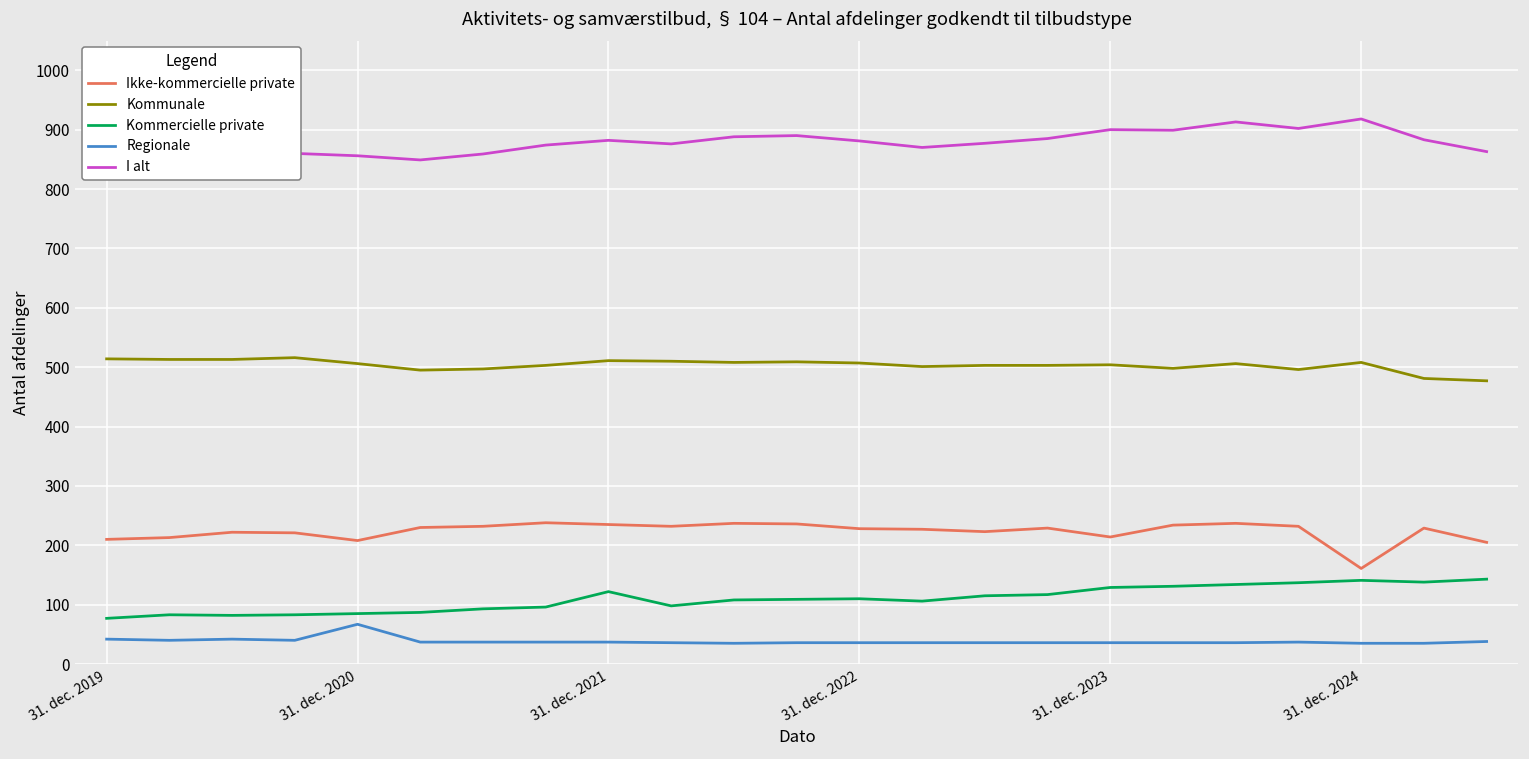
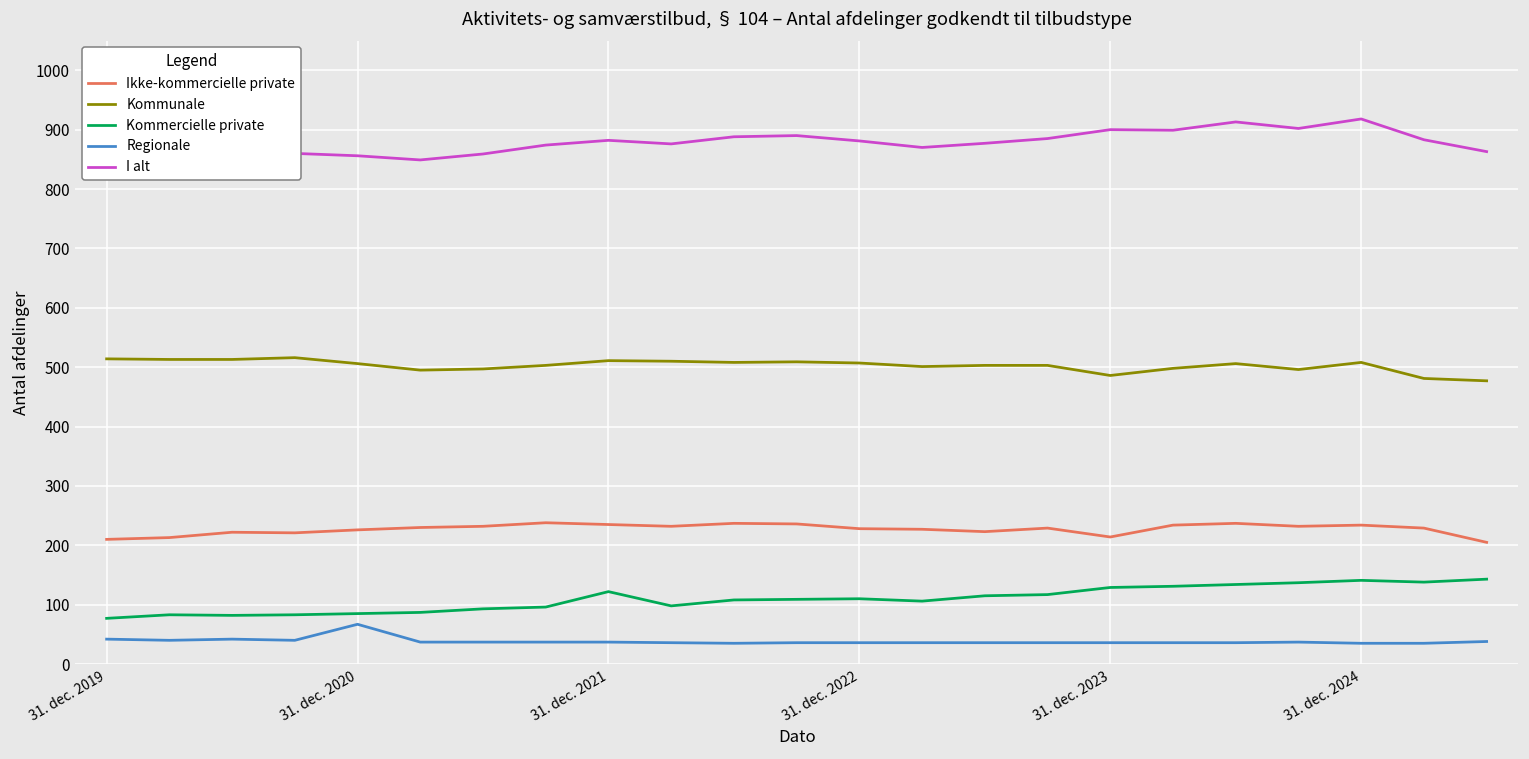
  {
    "Ikke-kommercielle private": {
      "31. dec. 2019": 210,
-     "31. dec. 2020": 210,
+     "31. dec. 2020": 230,
      "31. dec. 2021": 240,
      "31. dec. 2022": 230,
      "31. dec. 2023": 210,
-     "31. dec. 2024": 160
+     "31. dec. 2024": 230
    },
    "Kommunale": {
      "31. dec. 2019": 510,
      "31. dec. 2020": 510,
      "31. dec. 2021": 510,
      "31. dec. 2022": 510,
-     "31. dec. 2023": 500,
+     "31. dec. 2023": 490,
      "31. dec. 2024": 510
    },
    "Kommercielle private": {
      "31. dec. 2019": 80,
      "31. dec. 2020": 90,
      "31. dec. 2021": 120,
      "31. dec. 2022": 110,
      "31. dec. 2023": 130,
      "31. dec. 2024": 140
    },
    "Regionale": {
      "31. dec. 2019": 40,
      "31. dec. 2020": 70,
      "31. dec. 2021": 40,
      "31. dec. 2022": 40,
      "31. dec. 2023": 40,
      "31. dec. 2024": 40
    },
    "I alt": {
      "31. dec. 2020": 860,
      "31. dec. 2021": 880,
      "31. dec. 2022": 880,
      "31. dec. 2023": 900,
      "31. dec. 2024": 920
    }
  }
